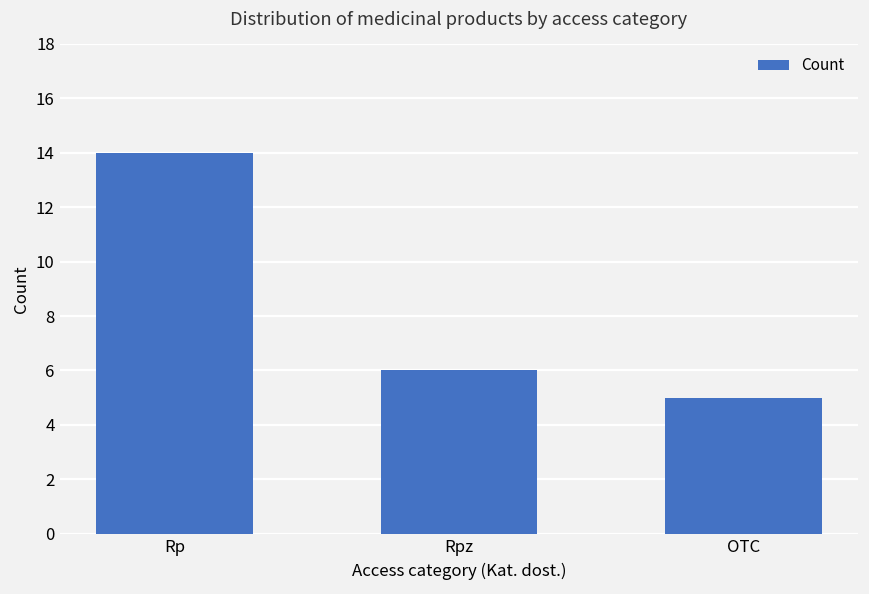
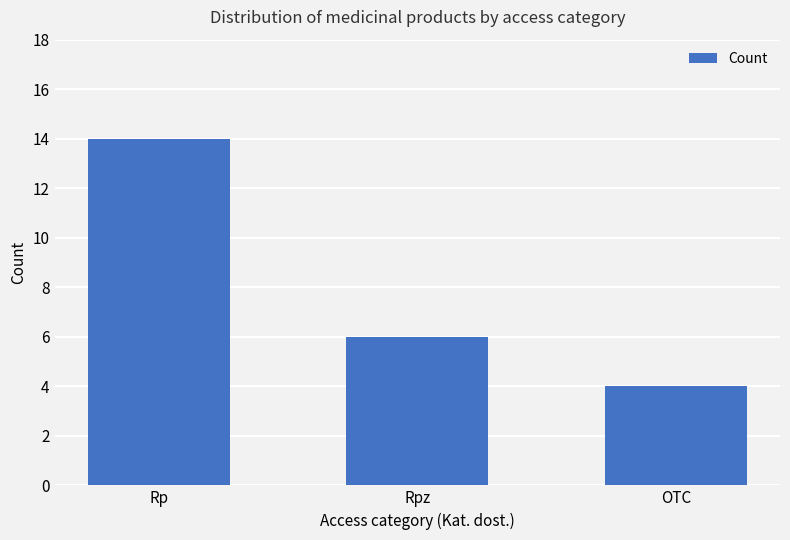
  {
    "Rp": 14,
    "Rpz": 6,
-   "OTC": 5
+   "OTC": 4
  }
